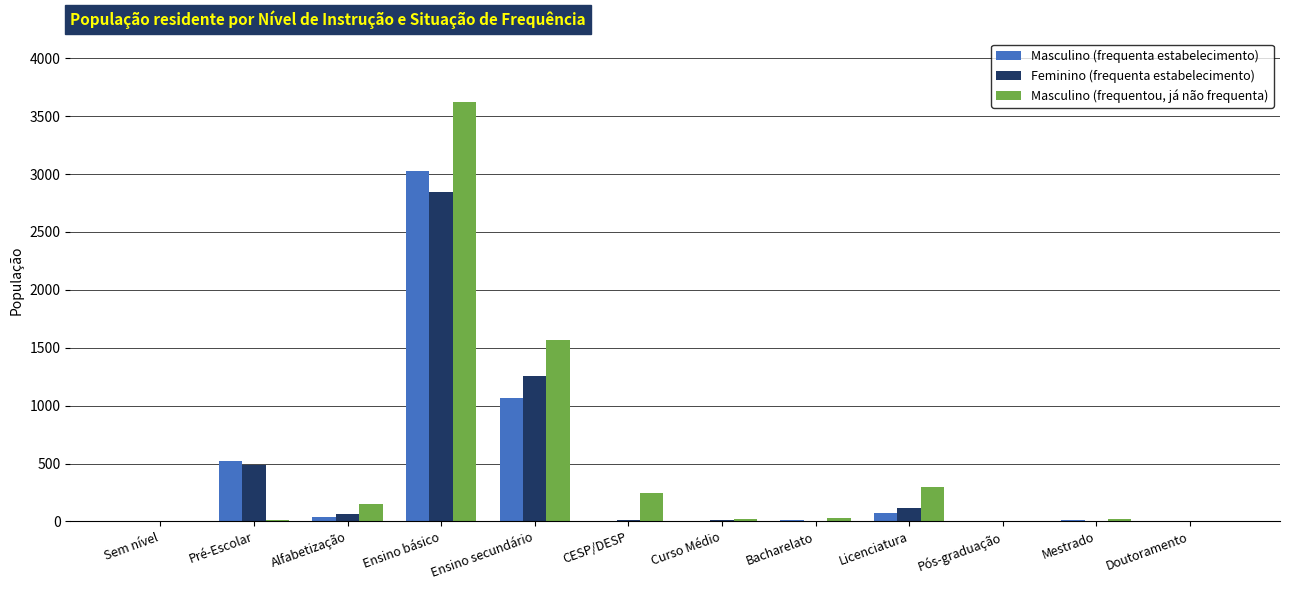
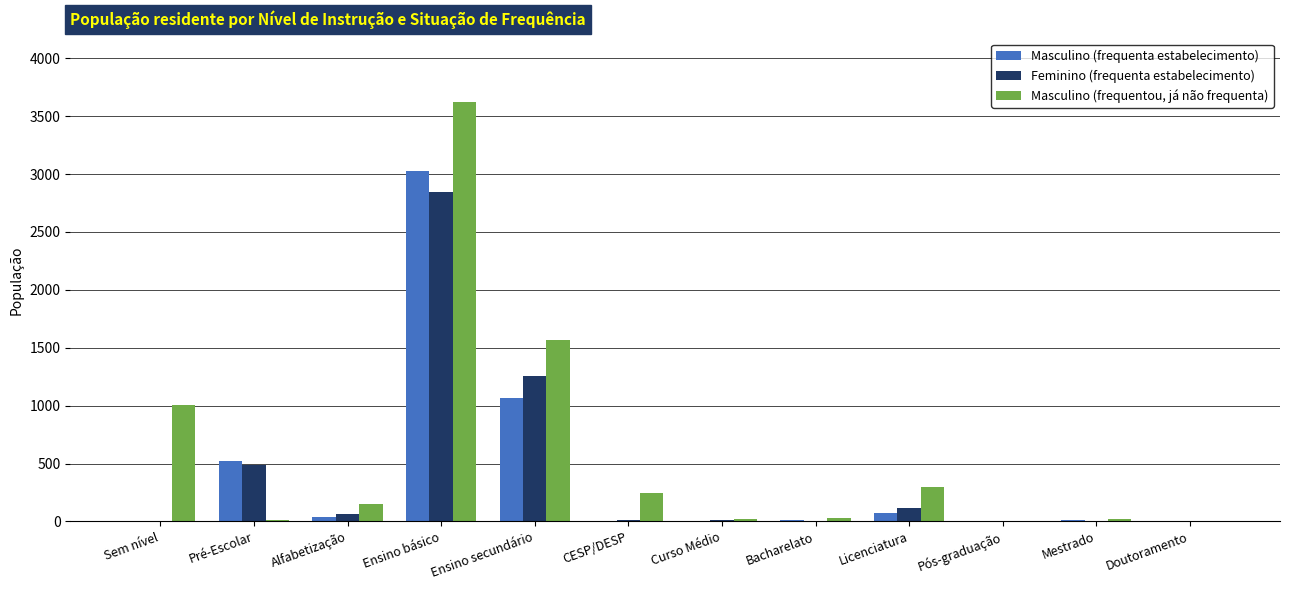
  {
    "Masculino (frequenta estabelecimento)": {
      "Sem nível": 0,
      "Pré-Escolar": 520,
      "Alfabetização": 40,
      "Ensino básico": 3020,
      "Ensino secundário": 1070,
      "Licenciatura": 70
    },
    "Feminino (frequenta estabelecimento)": {
      "Sem nível": 0,
      "Pré-Escolar": 490,
      "Alfabetização": 60,
      "Ensino básico": 2840,
      "Ensino secundário": 1250,
      "Licenciatura": 120,
      "Doutoramento": 0
    },
    "Masculino (frequentou, já não frequenta)": {
-     "Sem nível": 0,
+     "Sem nível": 1010,
      "Alfabetização": 150,
      "Ensino básico": 3630,
      "Ensino secundário": 1570,
      "CESP/DESP": 240,
      "Curso Médio": 20,
      "Bacharelato": 30,
      "Licenciatura": 300
    }
  }
